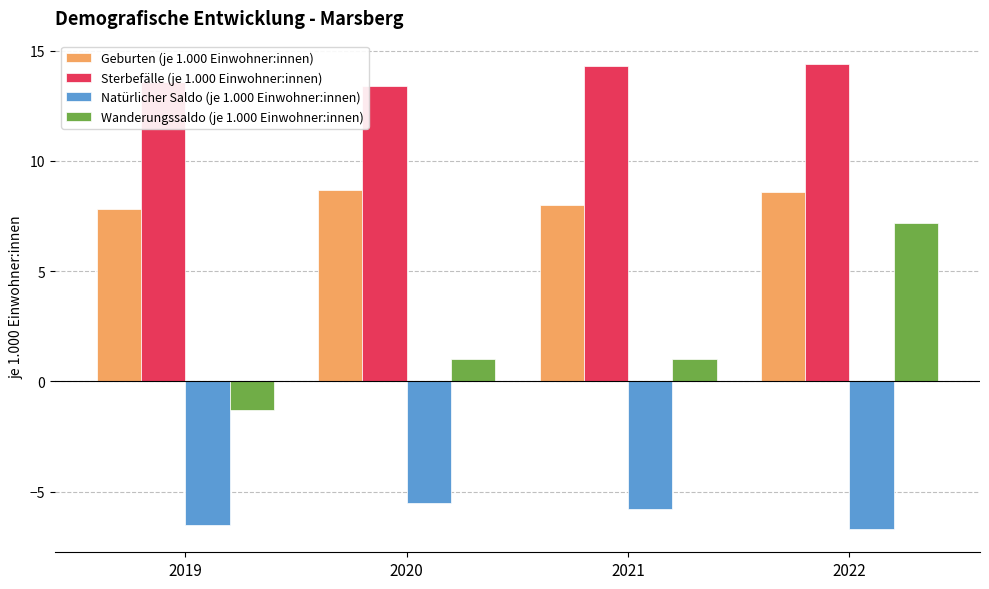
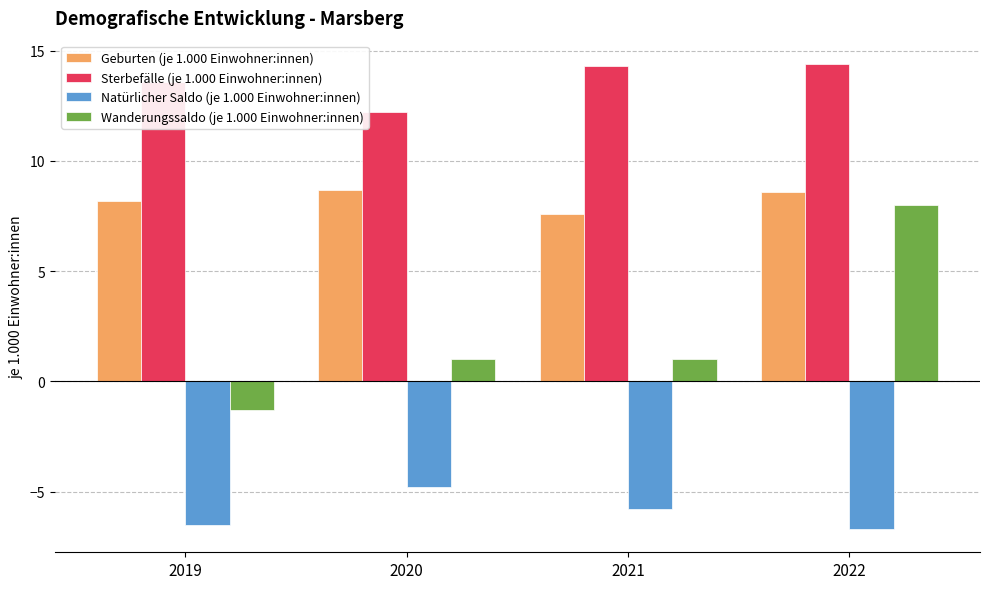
  {
    "Geburten (je 1.000 Einwohner:innen)": {
-     "2019": 7.8,
+     "2019": 8.2,
      "2020": 8.7,
-     "2021": 8.0,
+     "2021": 7.6,
      "2022": 8.6
    },
    "Sterbefälle (je 1.000 Einwohner:innen)": {
-     "2020": 13.4,
+     "2020": 12.2,
      "2021": 14.3,
      "2022": 14.4
    },
    "Natürlicher Saldo (je 1.000 Einwohner:innen)": {
      "2019": -6.5,
-     "2020": -5.5,
+     "2020": -4.8,
      "2021": -5.8,
      "2022": -6.7
    },
    "Wanderungssaldo (je 1.000 Einwohner:innen)": {
      "2019": -1.3,
      "2020": 1.0,
      "2021": 1.0,
-     "2022": 7.2
+     "2022": 8.0
    }
  }
